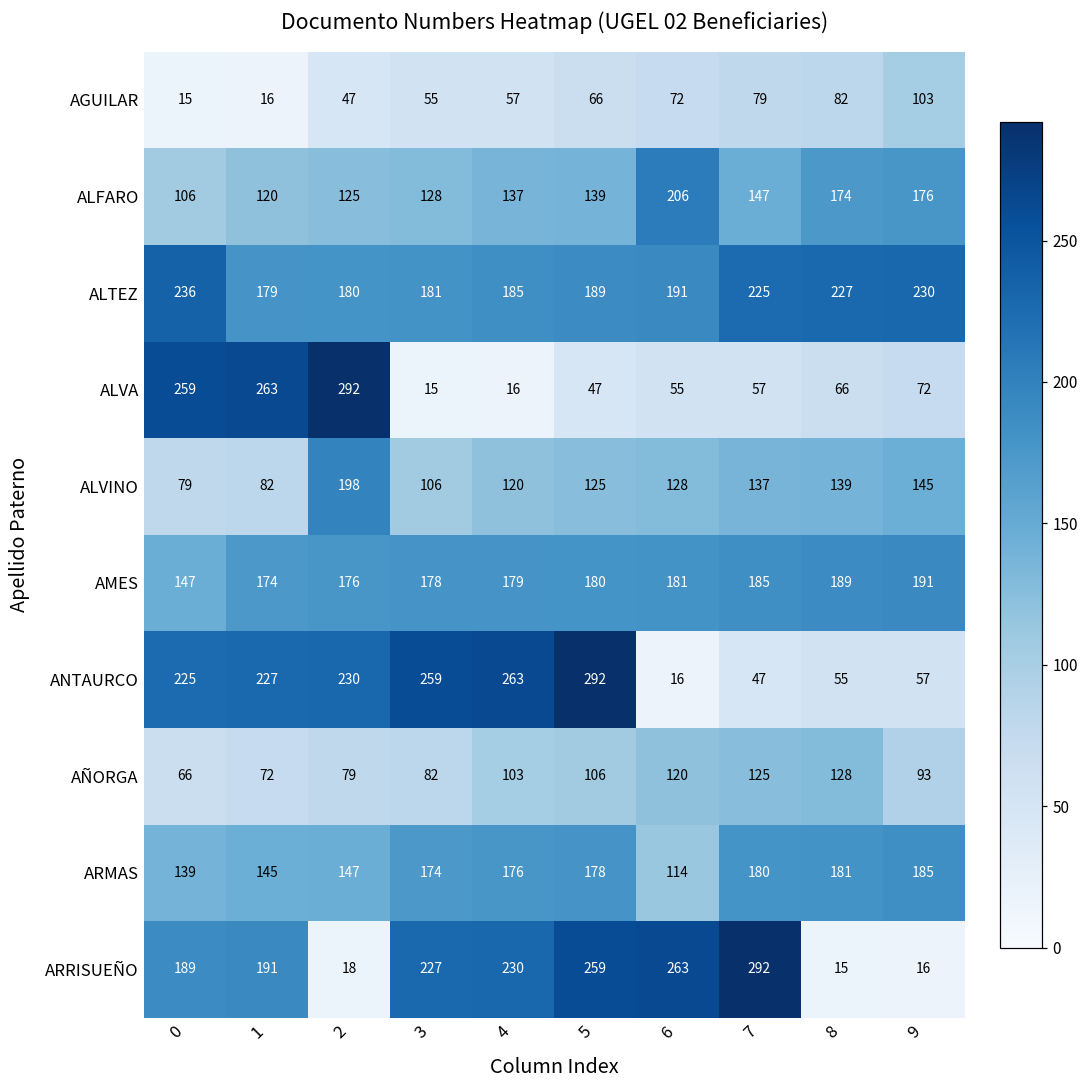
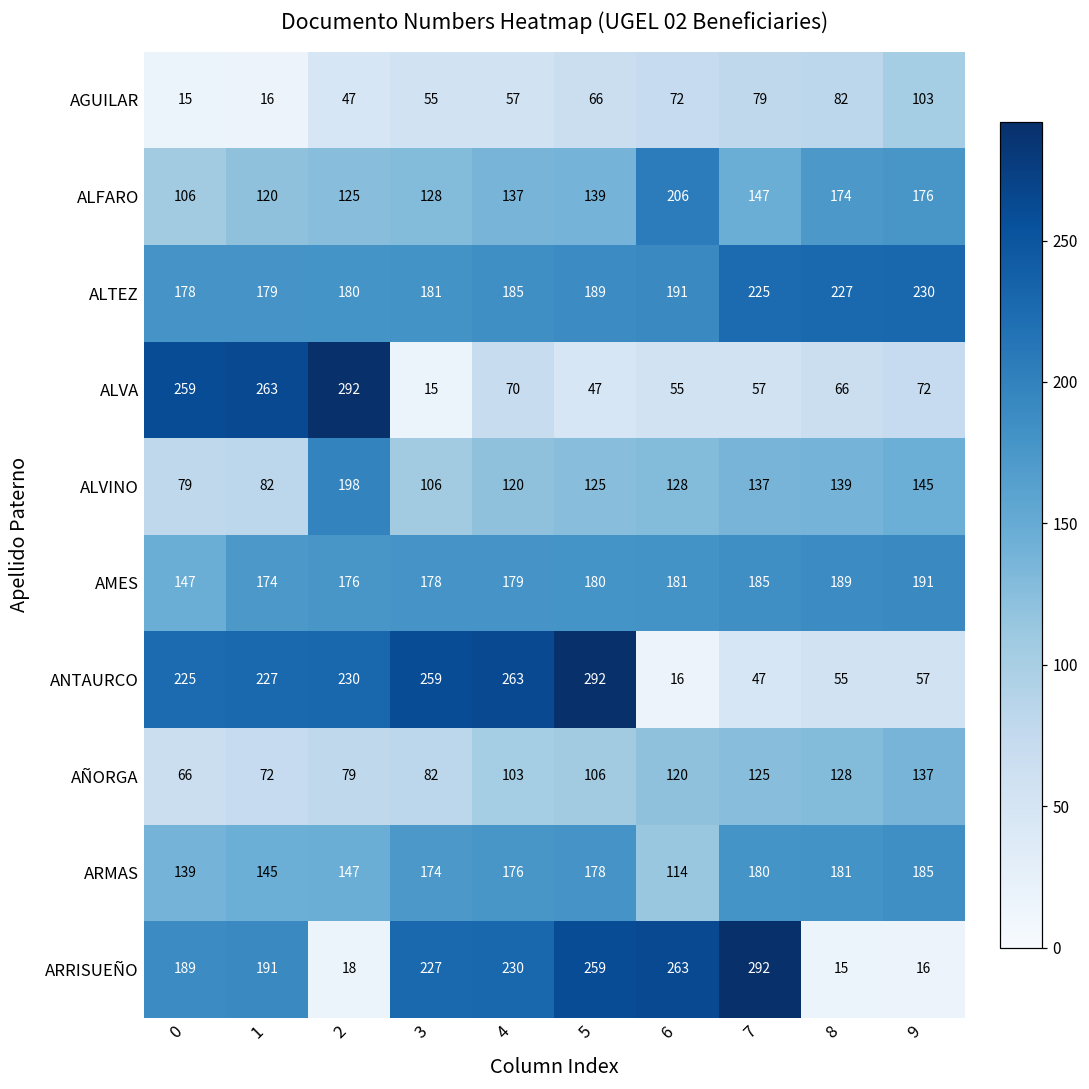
  {
    "AGUILAR": {
      "0": 15,
      "1": 16,
      "2": 47,
      "3": 55,
      "4": 57,
      "5": 66,
      "6": 72,
      "7": 79,
      "8": 82,
      "9": 103
    },
    "ALFARO": {
      "0": 106,
      "1": 120,
      "2": 125,
      "3": 128,
      "4": 137,
      "5": 139,
      "6": 206,
      "7": 147,
      "8": 174,
      "9": 176
    },
    "ALTEZ": {
-     "0": 236,
+     "0": 178,
      "1": 179,
      "2": 180,
      "3": 181,
      "4": 185,
      "5": 189,
      "6": 191,
      "7": 225,
      "8": 227,
      "9": 230
    },
    "ALVA": {
      "0": 259,
      "1": 263,
      "2": 292,
      "3": 15,
-     "4": 16,
+     "4": 70,
      "5": 47,
      "6": 55,
      "7": 57,
      "8": 66,
      "9": 72
    },
    "ALVINO": {
      "0": 79,
      "1": 82,
      "2": 198,
      "3": 106,
      "4": 120,
      "5": 125,
      "6": 128,
      "7": 137,
      "8": 139,
      "9": 145
    },
    "AMES": {
      "0": 147,
      "1": 174,
      "2": 176,
      "3": 178,
      "4": 179,
      "5": 180,
      "6": 181,
      "7": 185,
      "8": 189,
      "9": 191
    },
    "ANTAURCO": {
      "0": 225,
      "1": 227,
      "2": 230,
      "3": 259,
      "4": 263,
      "5": 292,
      "6": 16,
      "7": 47,
      "8": 55,
      "9": 57
    },
    "AÑORGA": {
      "0": 66,
      "1": 72,
      "2": 79,
      "3": 82,
      "4": 103,
      "5": 106,
      "6": 120,
      "7": 125,
      "8": 128,
-     "9": 93
+     "9": 137
    },
    "ARMAS": {
      "0": 139,
      "1": 145,
      "2": 147,
      "3": 174,
      "4": 176,
      "5": 178,
      "6": 114,
      "7": 180,
      "8": 181,
      "9": 185
    },
    "ARRISUEÑO": {
      "0": 189,
      "1": 191,
      "2": 18,
      "3": 227,
      "4": 230,
      "5": 259,
      "6": 263,
      "7": 292,
      "8": 15,
      "9": 16
    }
  }
